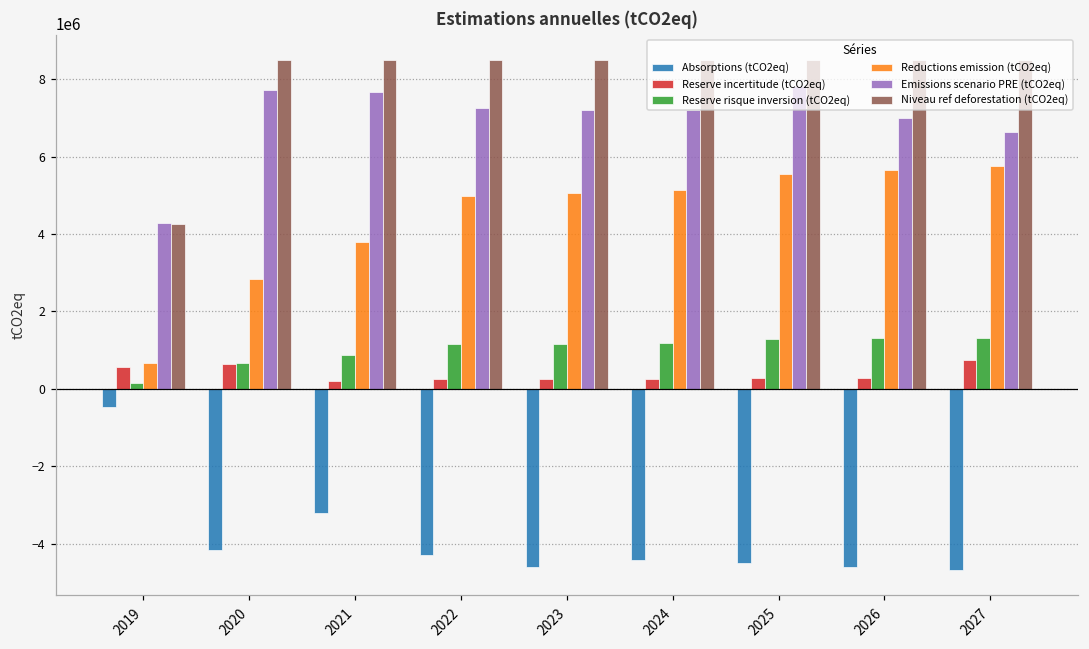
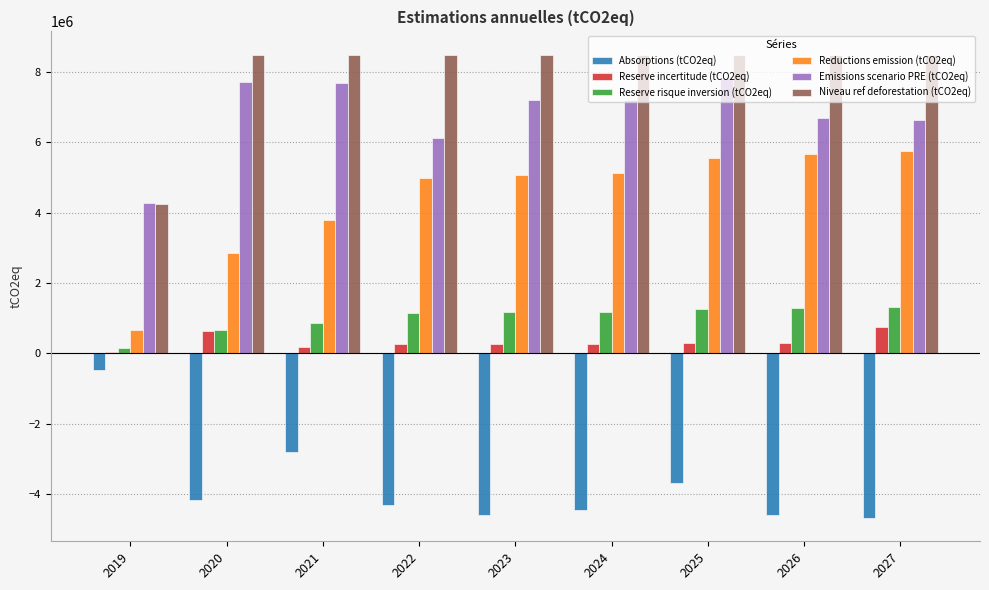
  {
    "Absorptions (tCO2eq)": {
      "2019": -500000,
      "2020": -4200000,
-     "2021": -3200000,
+     "2021": -2800000,
      "2022": -4300000,
      "2023": -4600000,
      "2024": -4400000,
-     "2025": -4500000,
+     "2025": -3700000,
      "2026": -4600000,
      "2027": -4700000
    },
    "Reserve incertitude (tCO2eq)": {
-     "2019": 600000,
+     "2019": 0,
      "2020": 700000,
      "2021": 200000,
      "2022": 300000,
      "2023": 300000,
      "2024": 300000,
      "2025": 300000,
      "2026": 300000,
      "2027": 700000
    },
    "Reserve risque inversion (tCO2eq)": {
      "2019": 200000,
      "2020": 700000,
      "2021": 900000,
      "2022": 1100000,
      "2023": 1200000,
      "2024": 1200000,
      "2025": 1300000,
      "2026": 1300000,
      "2027": 1300000
    },
    "Reductions emission (tCO2eq)": {
      "2019": 700000,
      "2020": 2800000,
      "2021": 3800000,
      "2022": 5000000,
      "2023": 5100000,
      "2024": 5100000,
      "2025": 5600000,
      "2026": 5700000,
      "2027": 5800000
    },
    "Emissions scenario PRE (tCO2eq)": {
      "2019": 4300000,
      "2020": 7700000,
      "2021": 7700000,
-     "2022": 7300000,
+     "2022": 6100000,
      "2023": 7200000,
-     "2026": 7000000,
+     "2026": 6700000,
      "2027": 6600000
    },
    "Niveau ref deforestation (tCO2eq)": {
      "2019": 4200000,
      "2020": 8500000,
      "2021": 8500000,
      "2022": 8500000,
      "2023": 8500000
    }
  }
